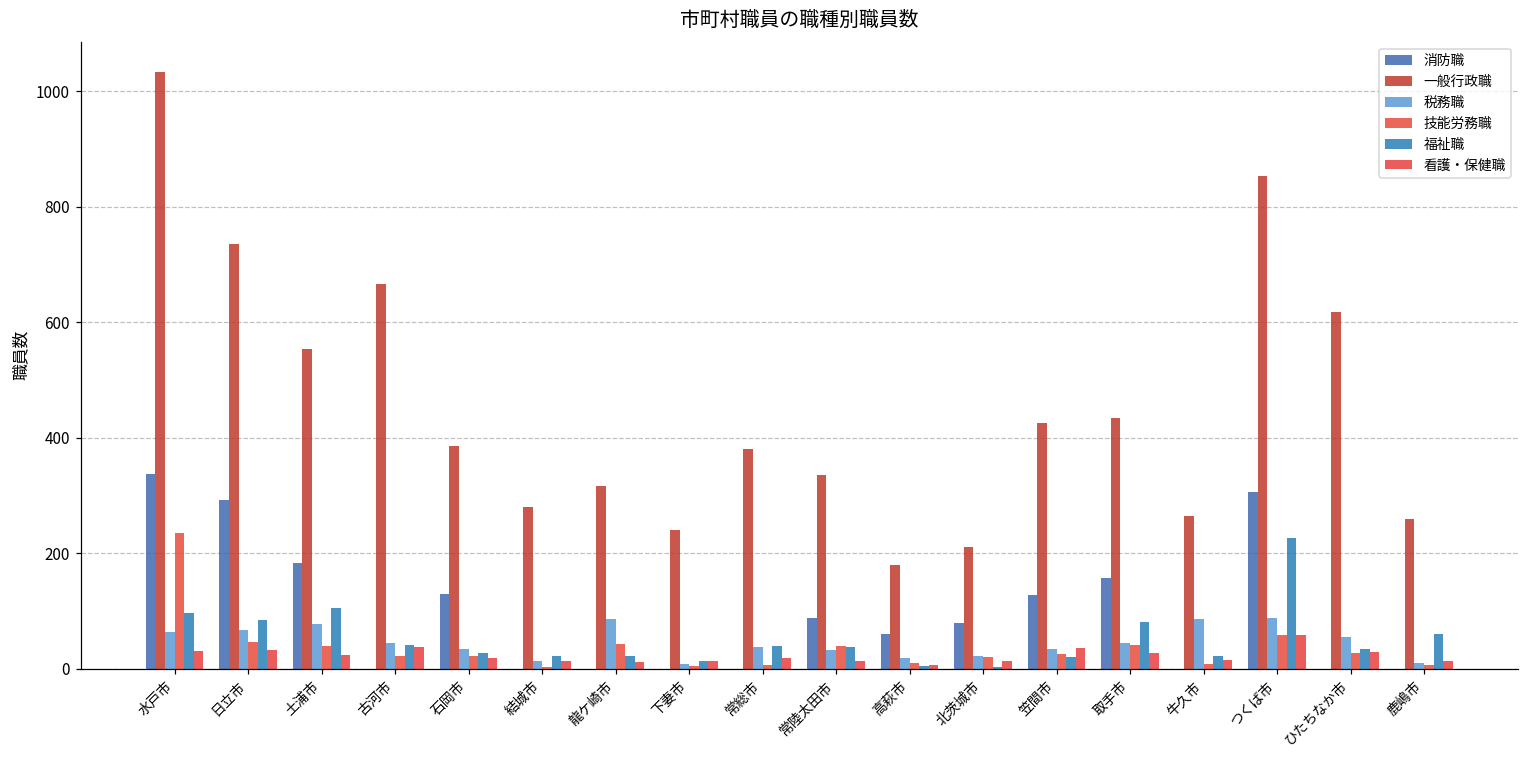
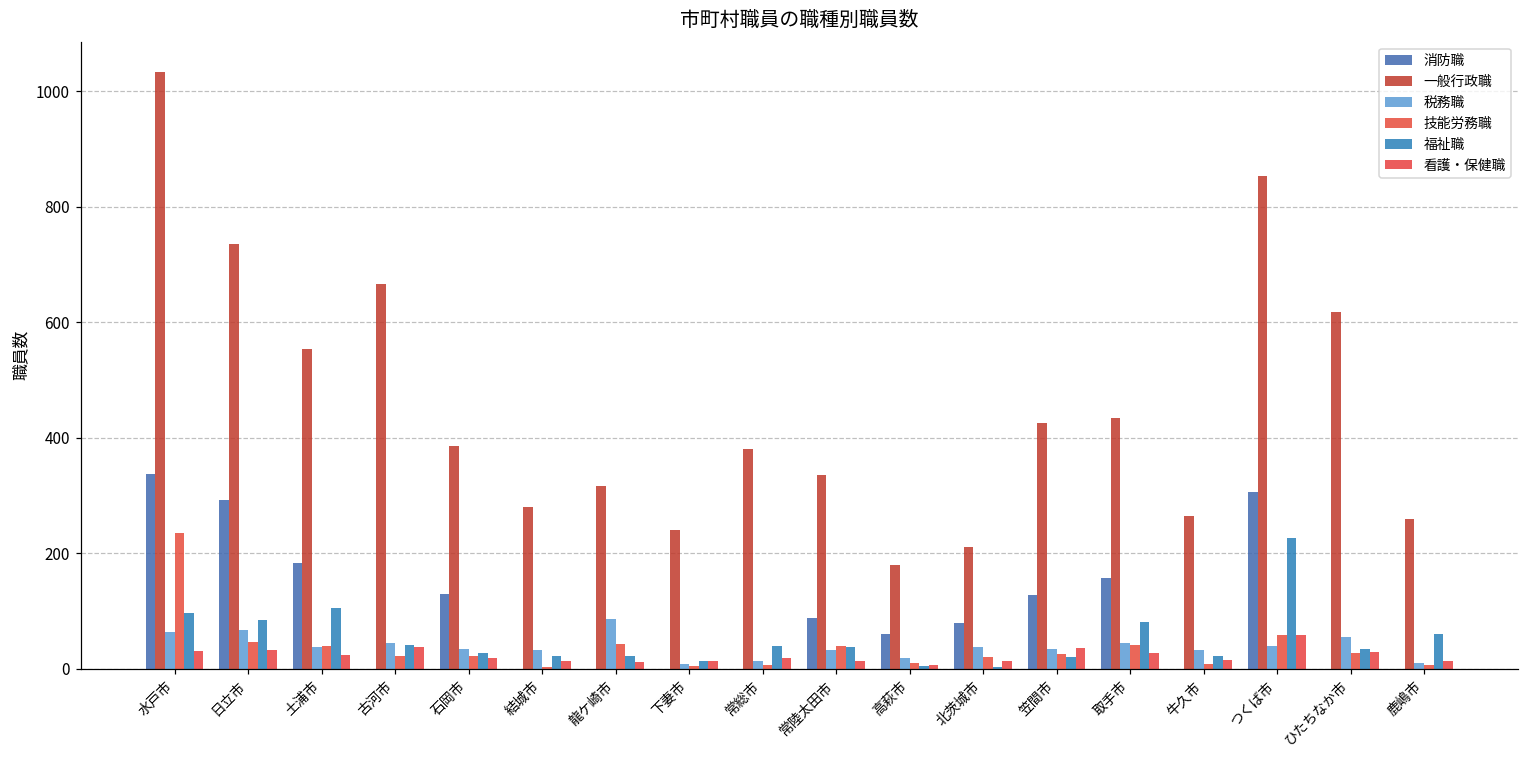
  {
    "税務職": {
      "水戸市": 60,
      "日立市": 70,
-     "土浦市": 80,
+     "土浦市": 40,
      "古河市": 40,
      "石岡市": 40,
-     "結城市": 10,
+     "結城市": 30,
      "龍ケ崎市": 90,
      "下妻市": 10,
-     "常総市": 40,
+     "常総市": 10,
      "常陸太田市": 30,
      "高萩市": 20,
-     "北茨城市": 20,
+     "北茨城市": 40,
      "笠間市": 40,
      "取手市": 50,
-     "牛久市": 90,
-     "つくば市": 90,
+     "牛久市": 30,
+     "つくば市": 40,
      "ひたちなか市": 60,
      "鹿嶋市": 10
    }
  }
